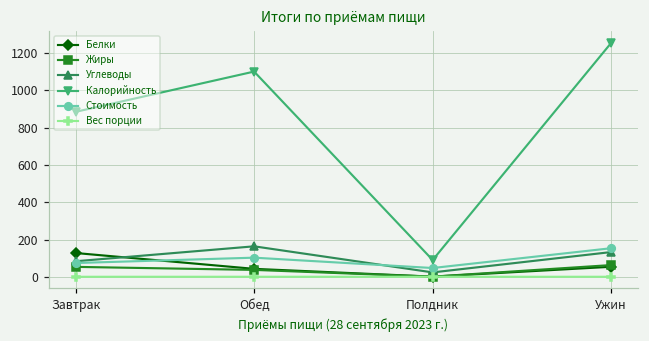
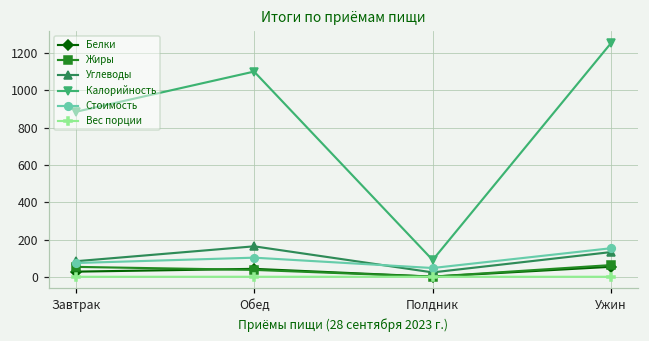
  {
    "Белки": {
-     "Завтрак": 130
+     "Завтрак": 30
    }
  }
